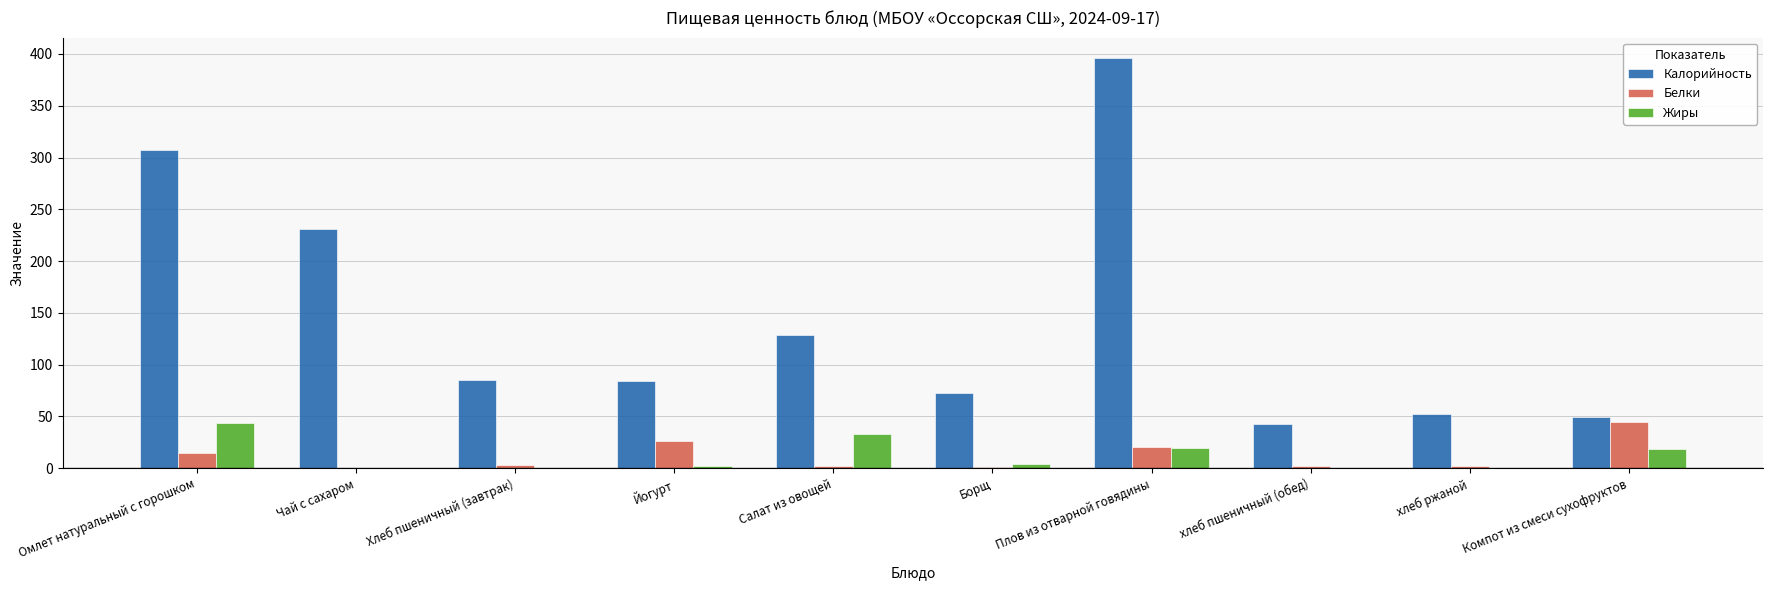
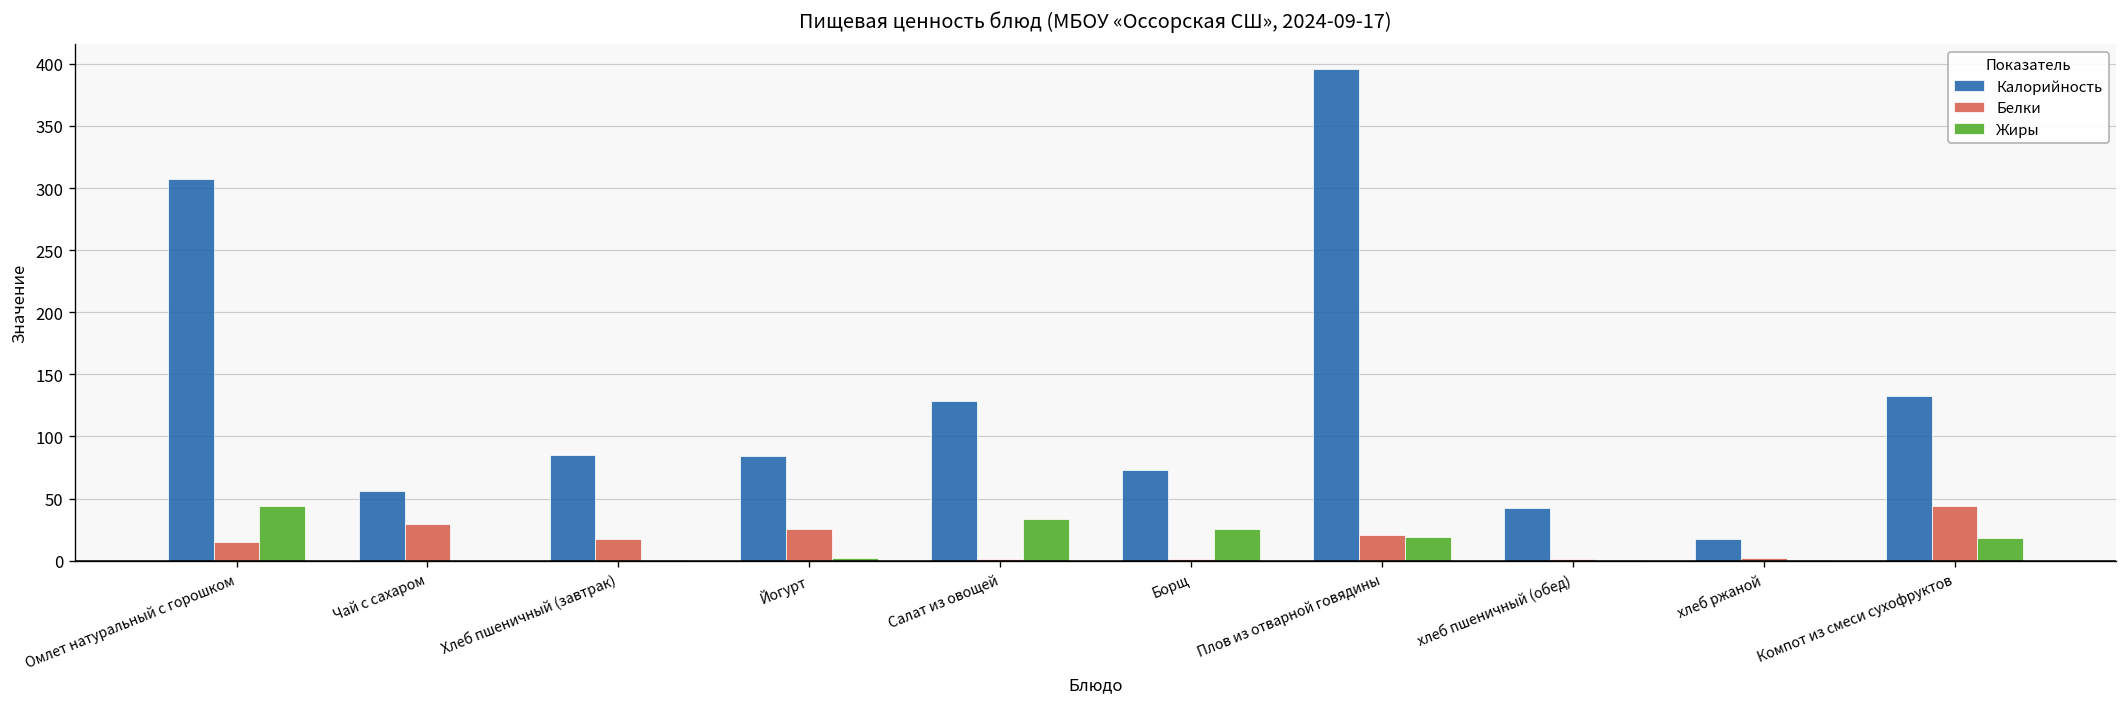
  {
    "Калорийность": {
      "Омлет натуральный с горошком": 307,
-     "Чай с сахаром": 231,
+     "Чай с сахаром": 56,
      "Хлеб пшеничный (завтрак)": 85,
      "Йогурт": 84,
      "Салат из овощей": 128,
      "Борщ": 73,
      "Плов из отварной говядины": 396,
      "хлеб пшеничный (обед)": 43,
-     "хлеб ржаной": 52,
-     "Компот из смеси сухофруктов": 49
+     "хлеб ржаной": 18,
+     "Компот из смеси сухофруктов": 133
    },
    "Белки": {
      "Омлет натуральный с горошком": 15,
-     "Чай с сахаром": 0,
-     "Хлеб пшеничный (завтрак)": 3,
+     "Чай с сахаром": 30,
+     "Хлеб пшеничный (завтрак)": 18,
      "Йогурт": 26,
      "Плов из отварной говядины": 20,
      "Компот из смеси сухофруктов": 44
    },
    "Жиры": {
      "Омлет натуральный с горошком": 44,
      "Салат из овощей": 33,
-     "Борщ": 4,
+     "Борщ": 25,
      "Плов из отварной говядины": 19,
      "Компот из смеси сухофруктов": 18
    }
  }
